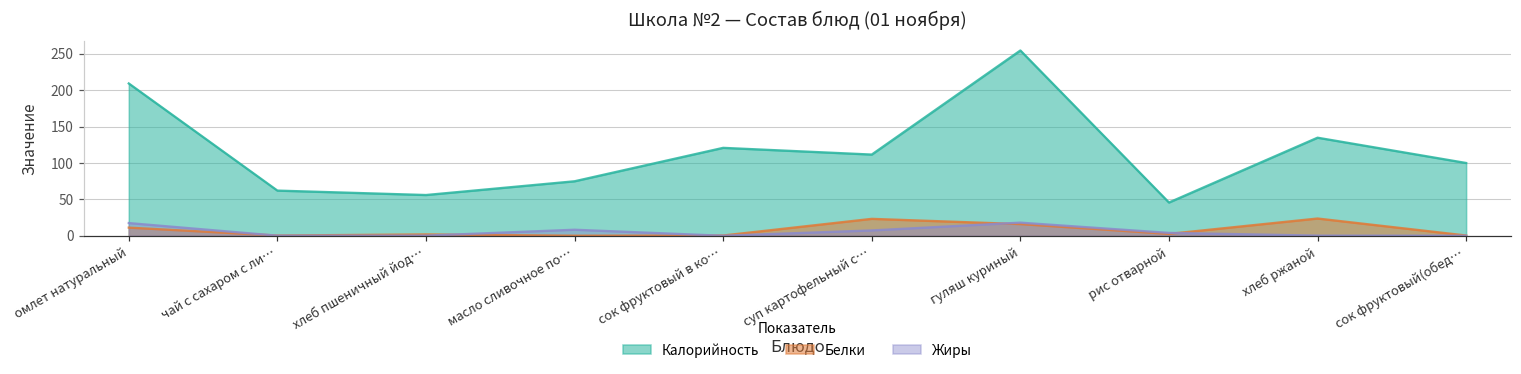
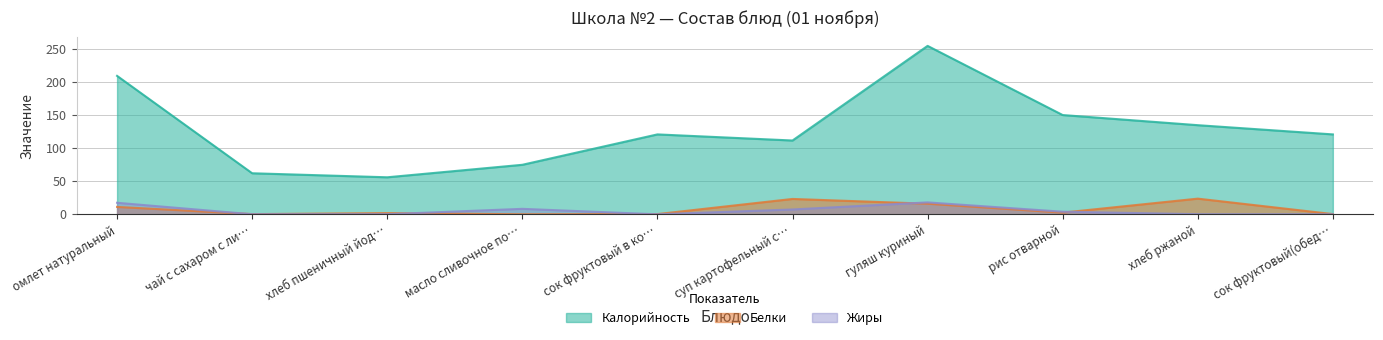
  {
    "Калорийность": {
      "омлет натуральный": 210,
      "чай с сахаром с ли…": 60,
      "хлеб пшеничный йод…": 60,
      "масло сливочное по…": 70,
      "сок фруктовый в ко…": 120,
      "суп картофельный с…": 110,
      "гуляш куриный": 250,
-     "рис отварной": 50,
+     "рис отварной": 150,
      "хлеб ржаной": 130,
-     "сок фруктовый(обед…": 100
+     "сок фруктовый(обед…": 120
    },
    "Белки": {
      "омлет натуральный": 10,
      "масло сливочное по…": 0,
      "суп картофельный с…": 20,
      "хлеб ржаной": 20
    },
    "Жиры": {
      "омлет натуральный": 20,
      "масло сливочное по…": 10,
      "суп картофельный с…": 10,
      "хлеб ржаной": 0
    }
  }
